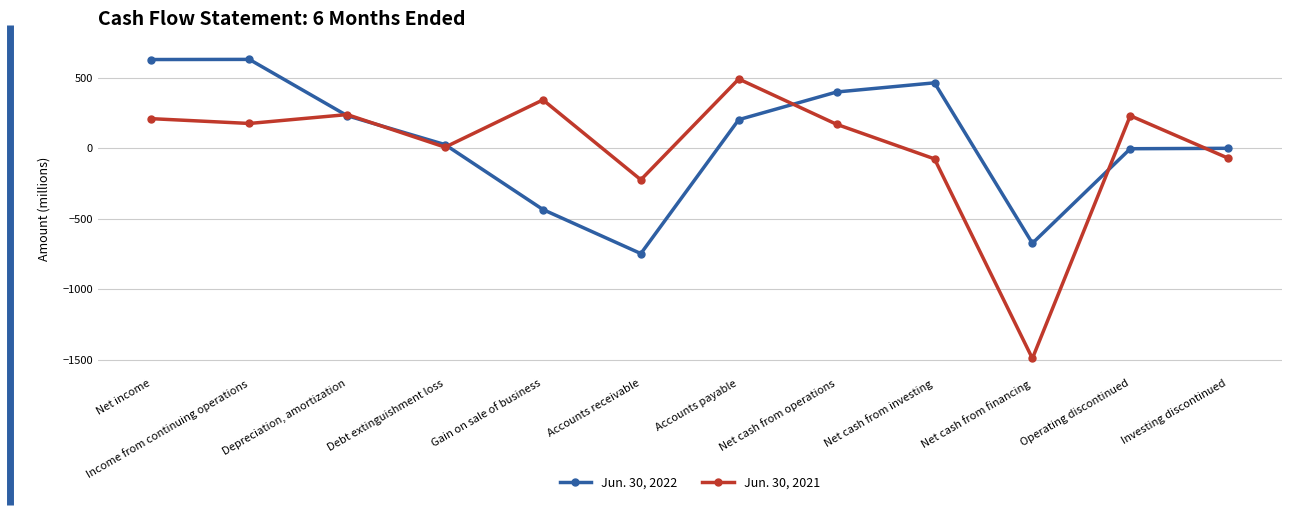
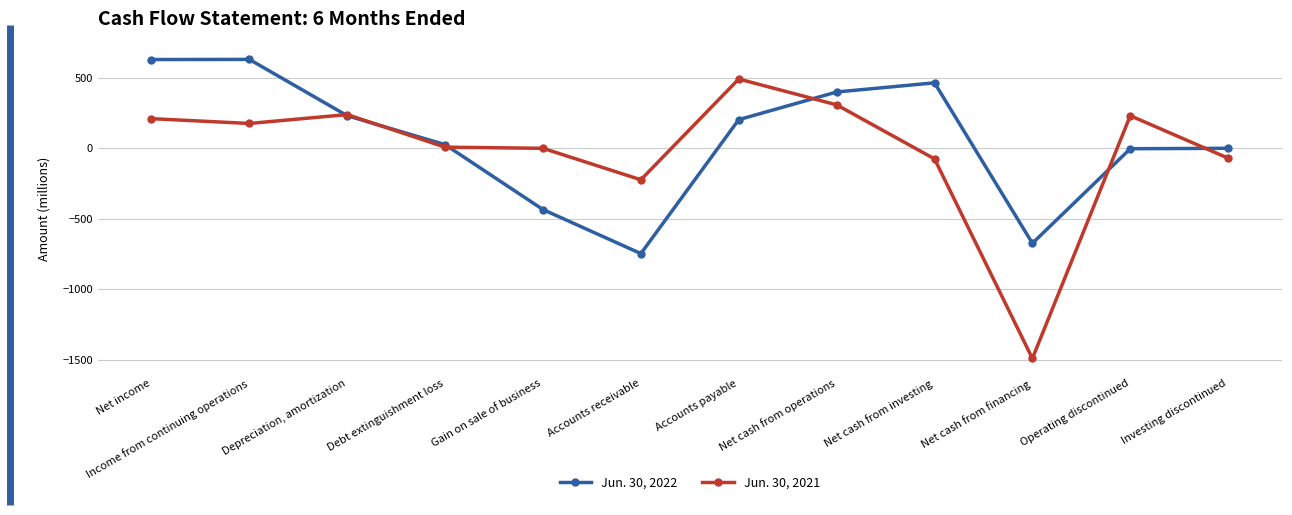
  {
    "Jun. 30, 2022": {
      "Net income": 630,
      "Income from continuing operations": 630,
      "Debt extinguishment loss": 30,
      "Gain on sale of business": -430,
      "Accounts receivable": -750,
      "Accounts payable": 200,
      "Net cash from operations": 400,
      "Net cash from investing": 460,
      "Net cash from financing": -670,
      "Operating discontinued": 0,
      "Investing discontinued": 0
    },
    "Jun. 30, 2021": {
      "Net income": 210,
      "Income from continuing operations": 180,
      "Debt extinguishment loss": 10,
-     "Gain on sale of business": 340,
+     "Gain on sale of business": 0,
      "Accounts receivable": -220,
      "Accounts payable": 490,
-     "Net cash from operations": 170,
+     "Net cash from operations": 310,
      "Net cash from investing": -80,
      "Net cash from financing": -1490,
      "Operating discontinued": 230,
      "Investing discontinued": -70
    }
  }
